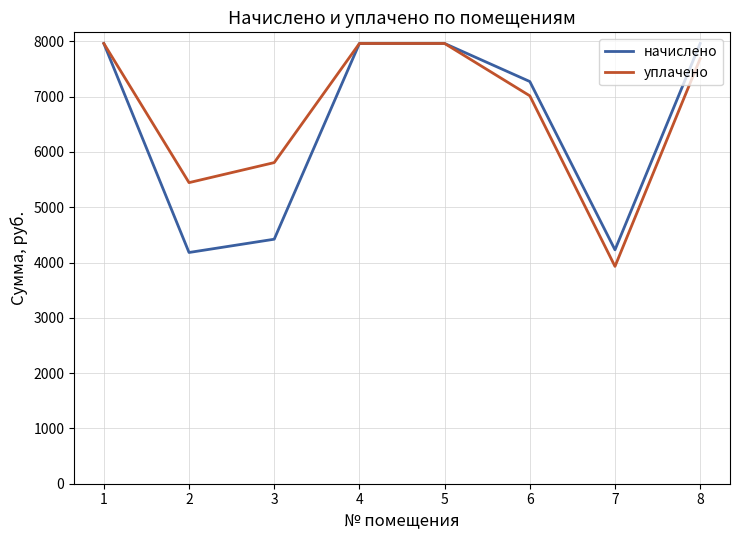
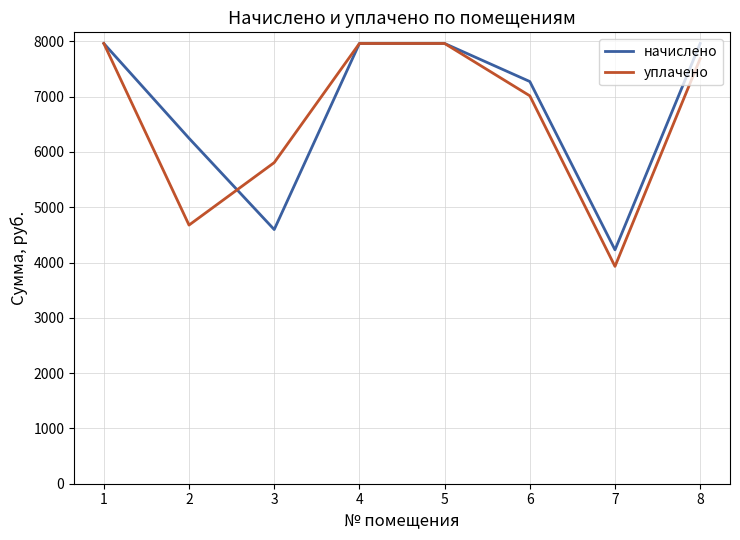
  {
    "начислено": {
-     "2": 4200,
-     "3": 4400,
+     "2": 6200,
+     "3": 4600,
      "6": 7300,
      "7": 4200
    },
    "уплачено": {
-     "2": 5400,
+     "2": 4700,
      "3": 5800,
      "6": 7000,
      "7": 3900
    }
  }
